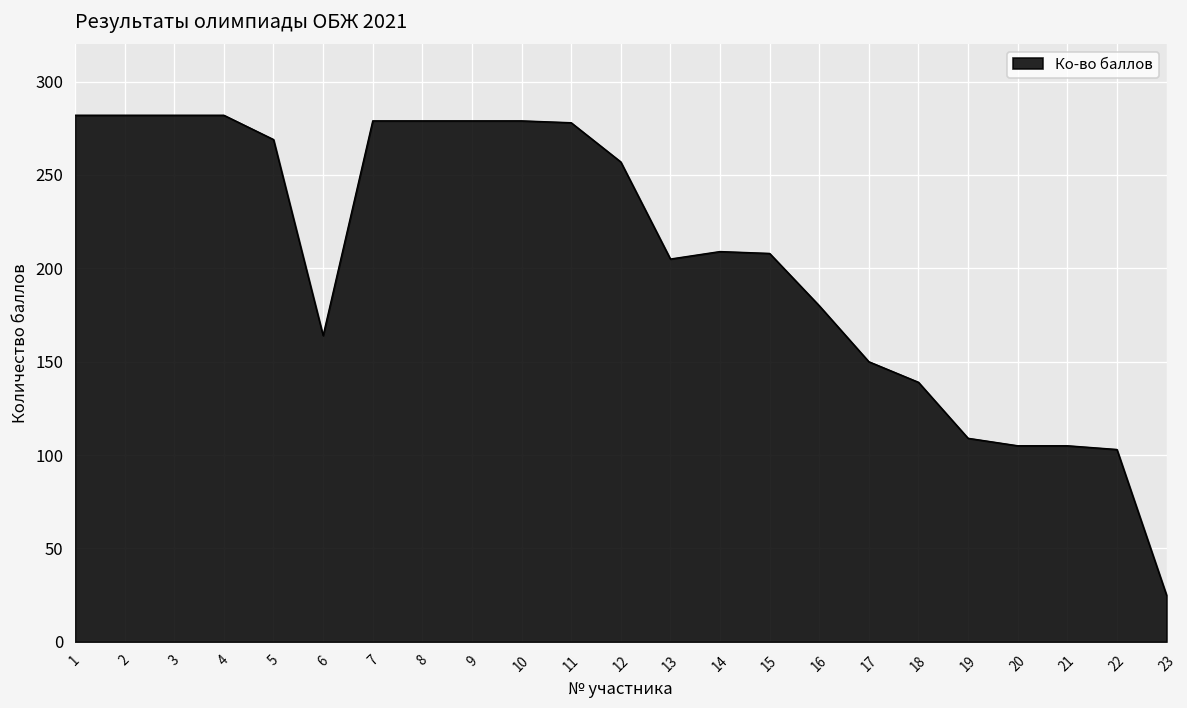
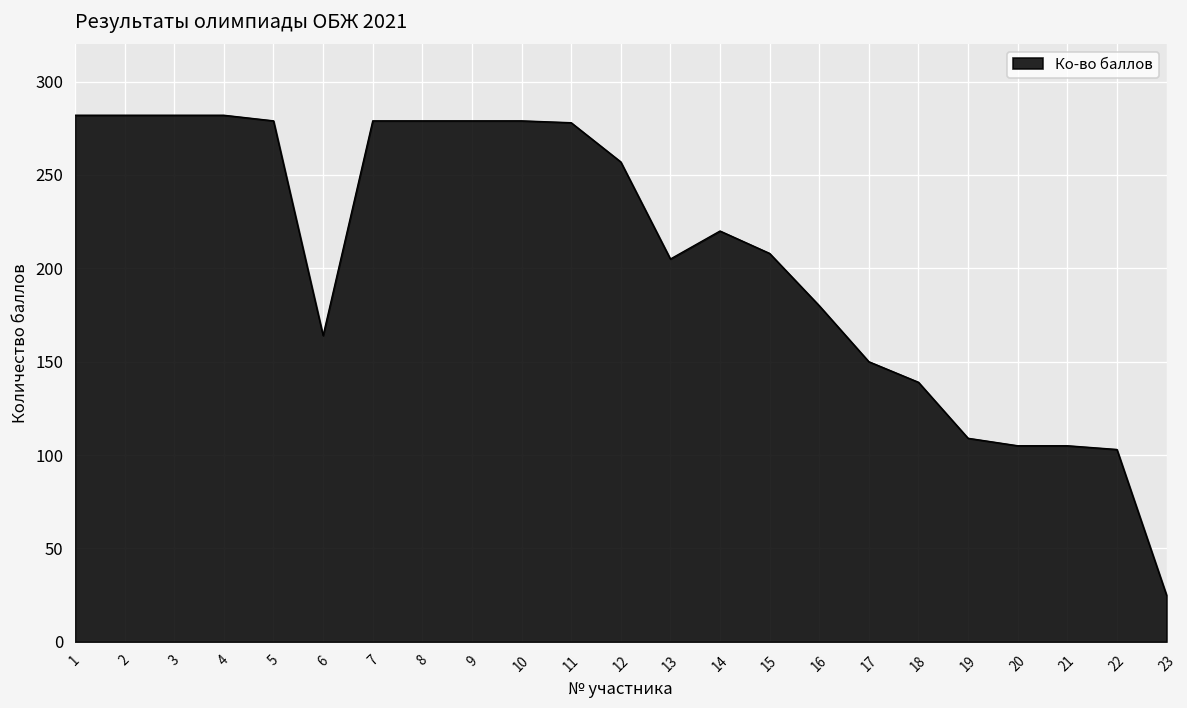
  {
    "1": 282,
    "2": 282,
    "3": 282,
    "4": 282,
-   "5": 269,
+   "5": 279,
    "6": 164,
    "7": 279,
    "8": 279,
    "9": 279,
    "10": 279,
    "11": 278,
    "12": 257,
    "13": 205,
-   "14": 209,
+   "14": 220,
    "15": 208,
    "16": 180,
    "17": 150,
    "18": 139,
    "19": 109,
    "20": 105,
    "21": 105,
    "22": 103,
    "23": 25
  }
